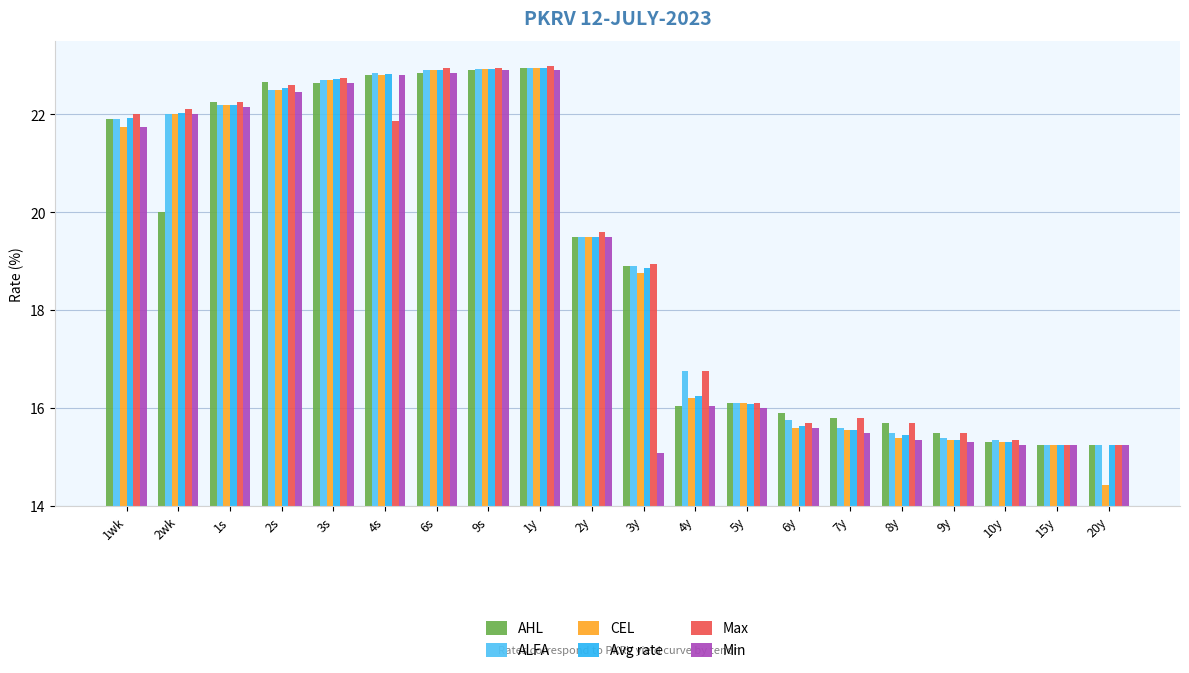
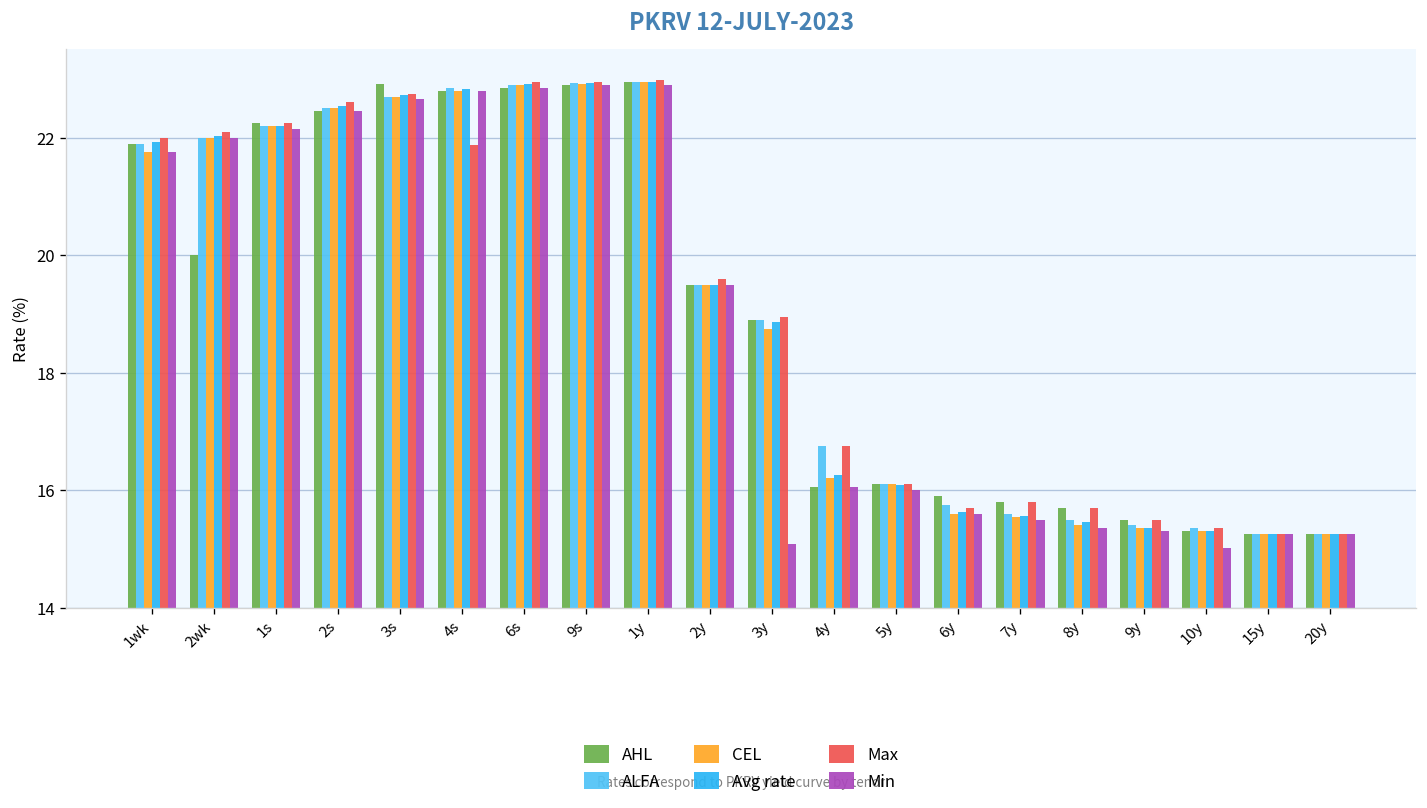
  {
    "AHL": {
      "1wk": 21.9,
      "2wk": 20.0,
      "1s": 22.3,
-     "2s": 22.7,
-     "3s": 22.7,
+     "2s": 22.5,
+     "3s": 22.9,
      "4s": 22.8,
      "6s": 22.9,
      "9s": 22.9,
      "1y": 23.0,
      "2y": 19.5,
      "3y": 18.9,
      "4y": 16.1,
      "5y": 16.1,
      "6y": 15.9,
      "7y": 15.8,
      "8y": 15.7,
      "9y": 15.5,
      "10y": 15.3,
      "15y": 15.3,
      "20y": 15.3
    },
    "CEL": {
      "1wk": 21.8,
      "2wk": 22.0,
      "1s": 22.2,
      "2s": 22.5,
      "3s": 22.7,
      "4s": 22.8,
      "6s": 22.9,
      "9s": 22.9,
      "1y": 23.0,
      "2y": 19.5,
      "3y": 18.8,
      "4y": 16.2,
      "5y": 16.1,
      "6y": 15.6,
      "7y": 15.6,
      "8y": 15.4,
      "9y": 15.4,
      "10y": 15.3,
      "15y": 15.3,
-     "20y": 14.4
+     "20y": 15.3
    },
    "Max": {
      "1wk": 22.0,
      "2wk": 22.1,
      "1s": 22.3,
      "2s": 22.6,
      "3s": 22.8,
      "4s": 21.9,
      "6s": 23.0,
      "9s": 23.0,
      "1y": 23.0,
      "2y": 19.6,
      "3y": 19.0,
      "4y": 16.8,
      "5y": 16.1,
      "6y": 15.7,
      "7y": 15.8,
      "8y": 15.7,
      "9y": 15.5,
      "10y": 15.4,
      "15y": 15.3,
      "20y": 15.3
    },
    "Min": {
      "1wk": 21.8,
      "2wk": 22.0,
      "1s": 22.2,
      "2s": 22.5,
      "3s": 22.7,
      "4s": 22.8,
      "6s": 22.9,
      "9s": 22.9,
      "1y": 22.9,
      "2y": 19.5,
      "3y": 15.1,
      "4y": 16.1,
      "5y": 16.0,
      "6y": 15.6,
      "7y": 15.5,
      "8y": 15.4,
      "9y": 15.3,
-     "10y": 15.3,
+     "10y": 15.0,
      "15y": 15.3,
      "20y": 15.3
    }
  }
